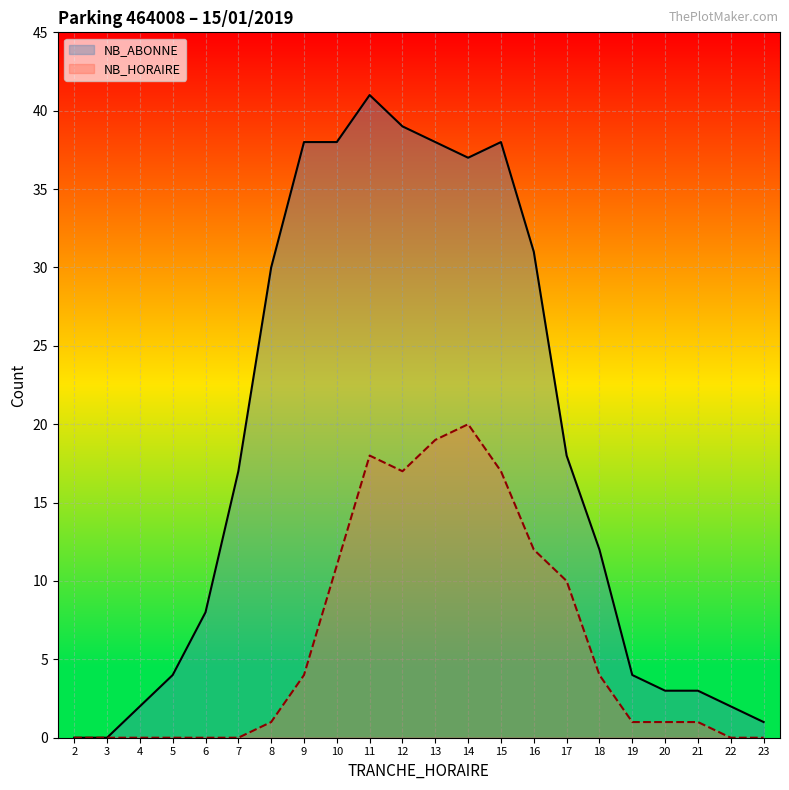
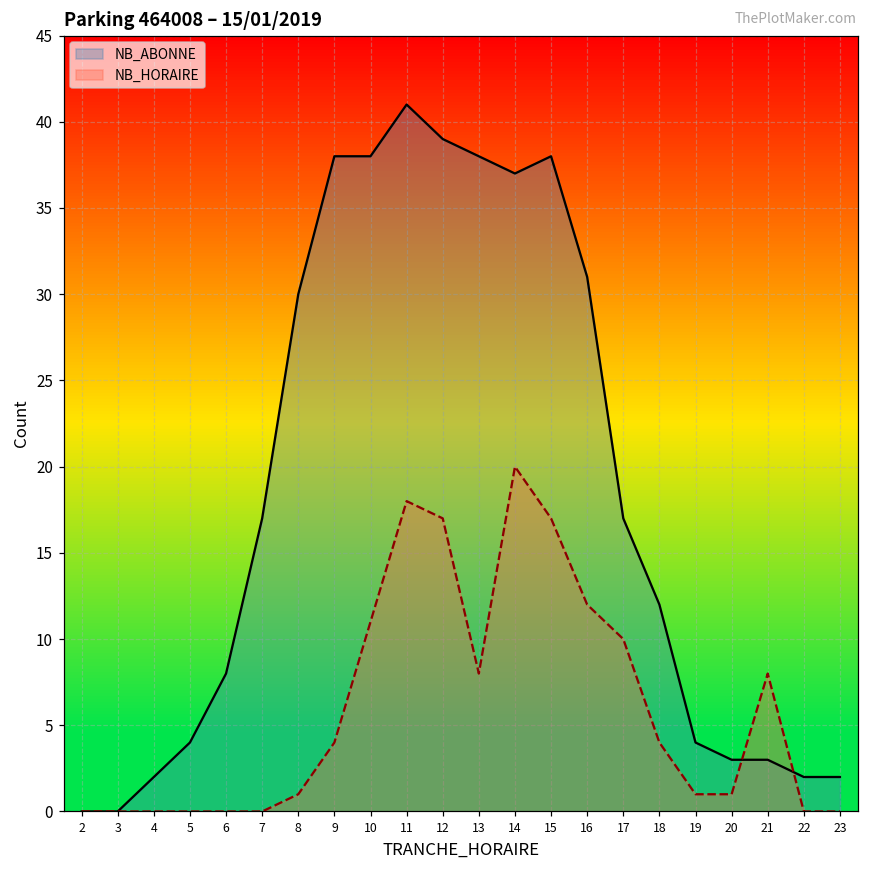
  {
    "NB_ABONNE": {
      "4": 2,
      "5": 4,
      "6": 8,
      "7": 17,
      "8": 30,
      "9": 38,
      "10": 38,
      "11": 41,
      "12": 39,
      "13": 38,
      "14": 37,
      "15": 38,
      "16": 31,
-     "17": 18,
+     "17": 17,
      "18": 12,
      "19": 4,
      "20": 3,
      "21": 3,
      "22": 2,
-     "23": 1
+     "23": 2
    },
    "NB_HORAIRE": {
      "4": 0,
      "5": 0,
      "6": 0,
      "7": 0,
      "8": 1,
      "9": 4,
      "10": 11,
      "11": 18,
      "12": 17,
-     "13": 19,
+     "13": 8,
      "14": 20,
      "15": 17,
      "16": 12,
      "17": 10,
      "18": 4,
      "19": 1,
      "20": 1,
-     "21": 1,
+     "21": 8,
      "22": 0,
      "23": 0
    }
  }
